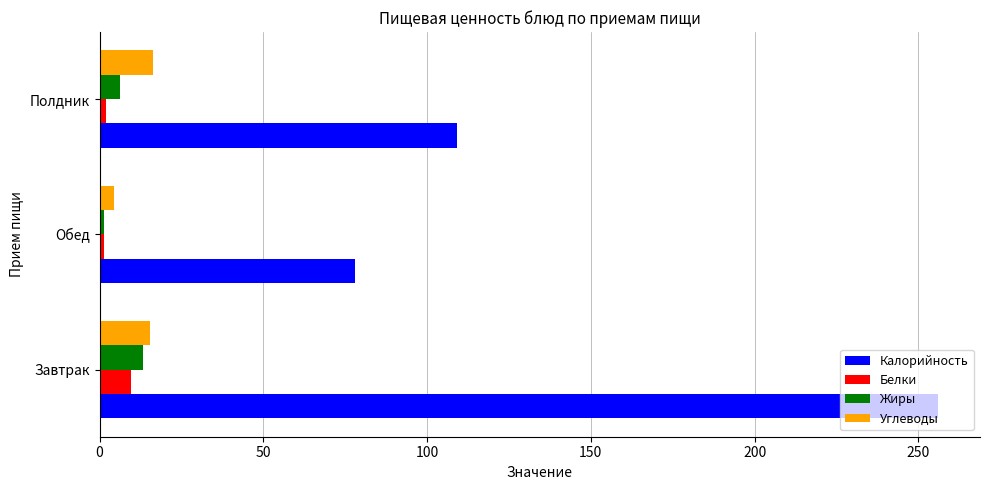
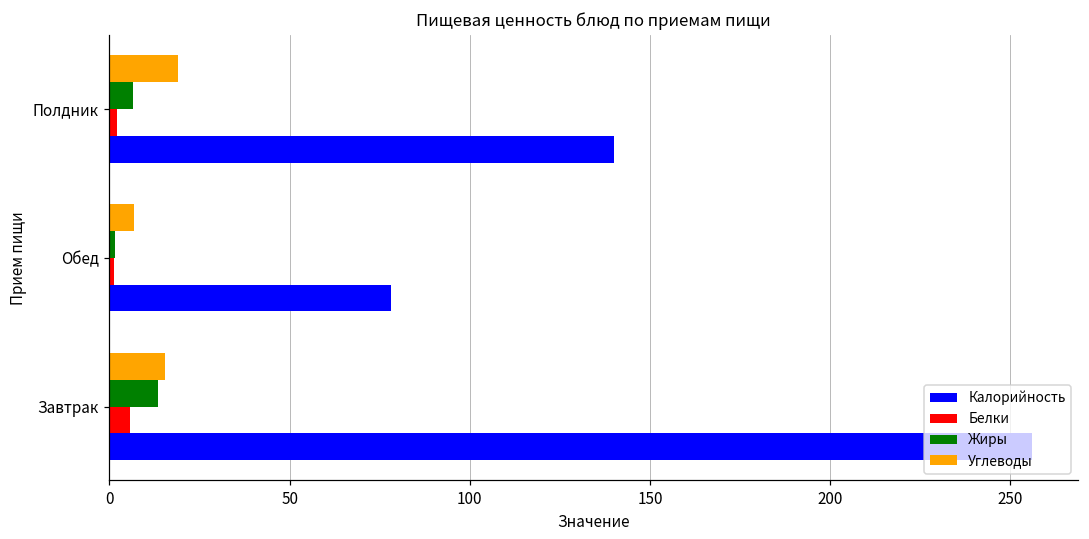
  {
    "Калорийность": {
-     "Полдник": 109,
+     "Полдник": 140,
      "Обед": 78
    },
    "Белки": {
      "Полдник": 2,
      "Обед": 1,
-     "Завтрак": 10
+     "Завтрак": 6
    },
    "Жиры": {
      "Полдник": 6,
      "Обед": 1,
      "Завтрак": 13
    },
    "Углеводы": {
-     "Полдник": 16,
-     "Обед": 4,
+     "Полдник": 19,
+     "Обед": 7,
      "Завтрак": 16
    }
  }
